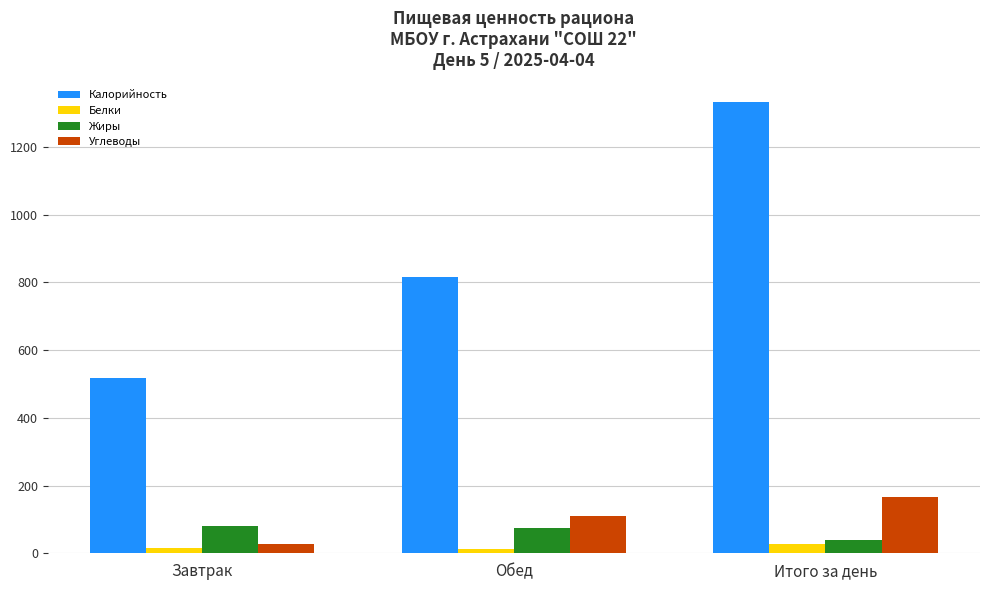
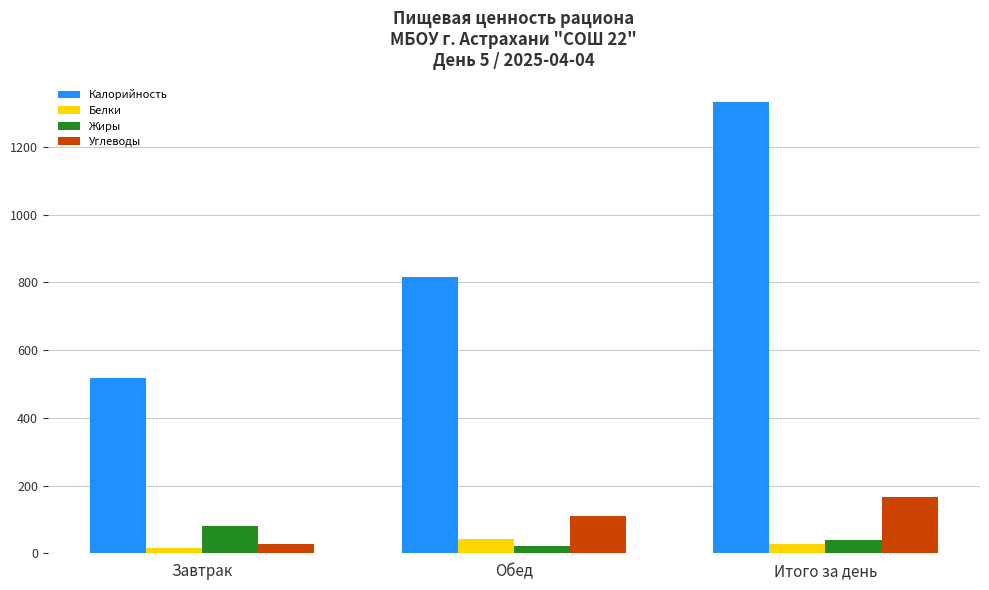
  {
    "Калорийность": {
      "Завтрак": 520,
      "Обед": 820,
      "Итого за день": 1330
    },
    "Белки": {
      "Завтрак": 10,
-     "Обед": 10,
+     "Обед": 40,
      "Итого за день": 30
    },
    "Жиры": {
      "Завтрак": 80,
-     "Обед": 70,
+     "Обед": 20,
      "Итого за день": 40
    },
    "Углеводы": {
      "Завтрак": 30,
      "Обед": 110,
      "Итого за день": 170
    }
  }
